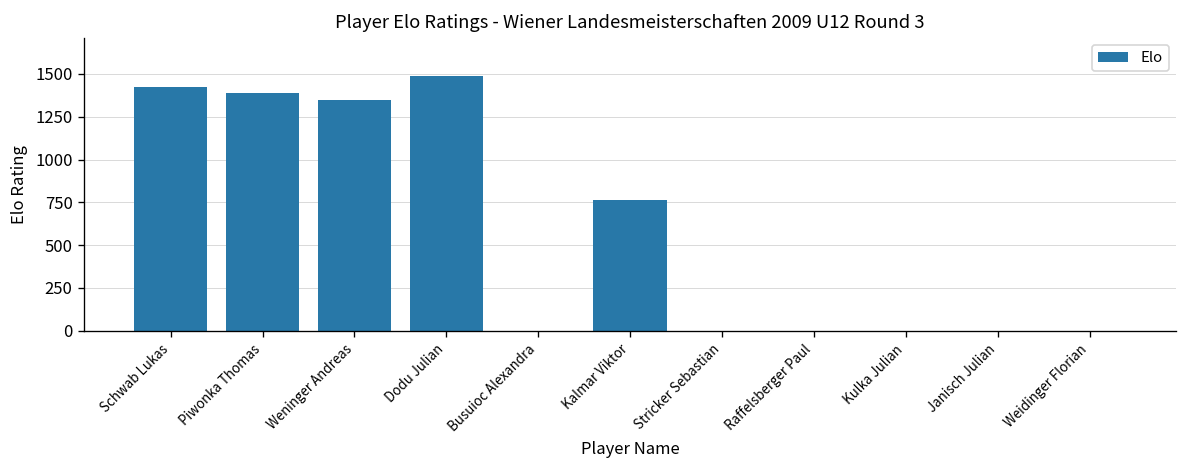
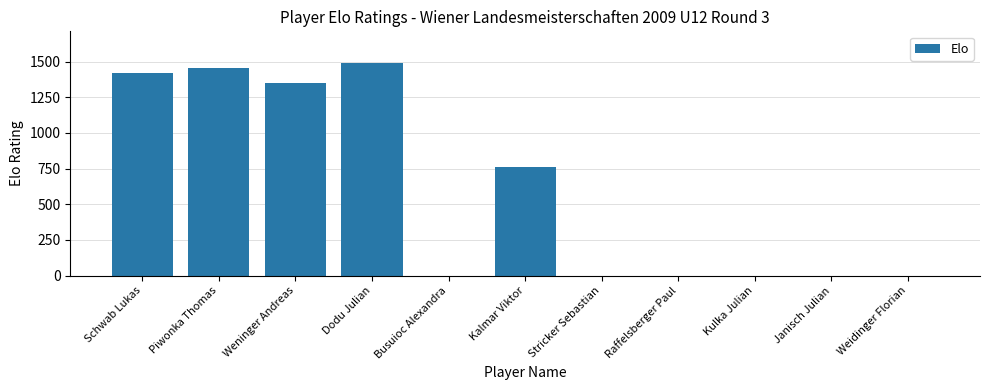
  {
    "Schwab Lukas": 1420,
-   "Piwonka Thomas": 1390,
+   "Piwonka Thomas": 1460,
    "Weninger Andreas": 1350,
    "Dodu Julian": 1490,
    "Busuioc Alexandra": 0,
    "Kalmar Viktor": 760,
    "Stricker Sebastian": 0,
    "Raffelsberger Paul": 0,
    "Kulka Julian": 0,
    "Janisch Julian": 0,
    "Weidinger Florian": 0
  }
